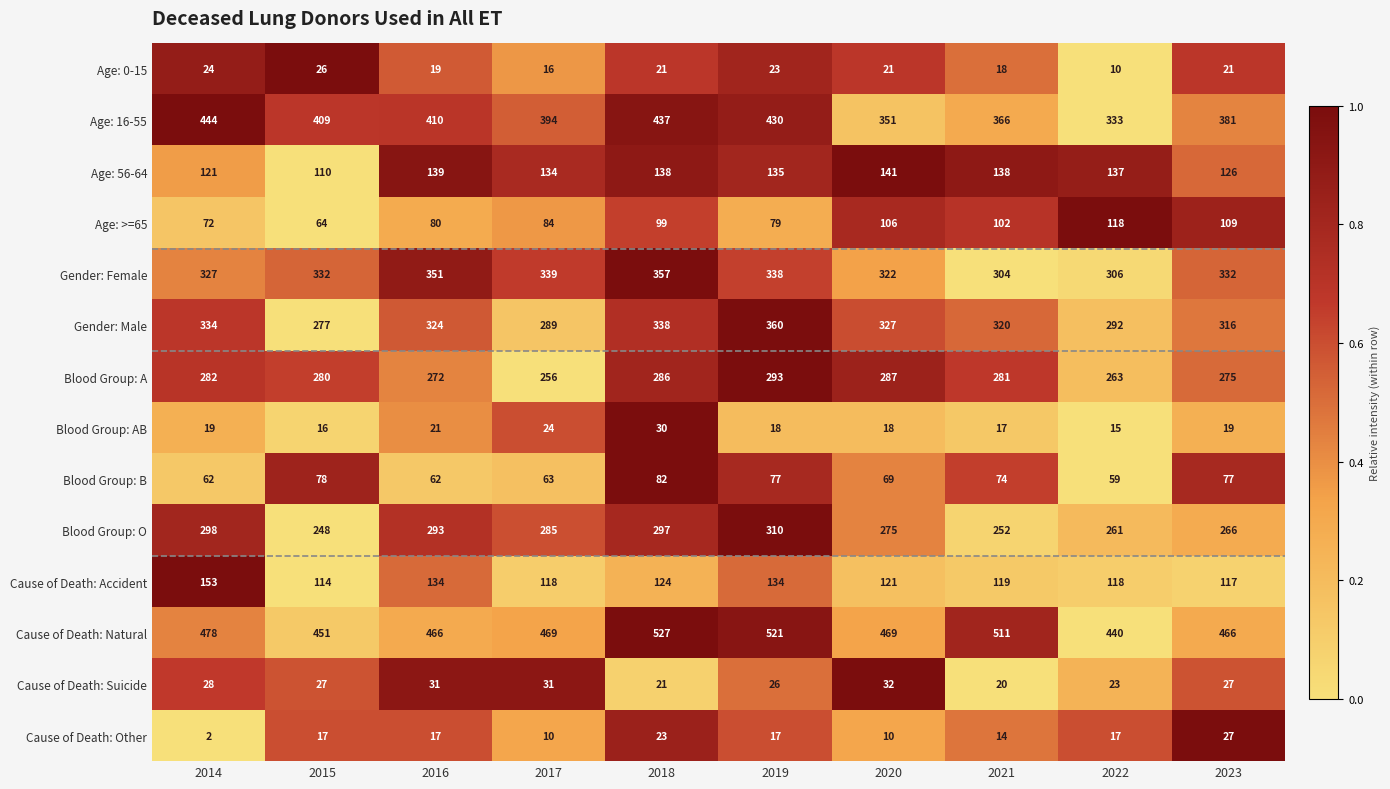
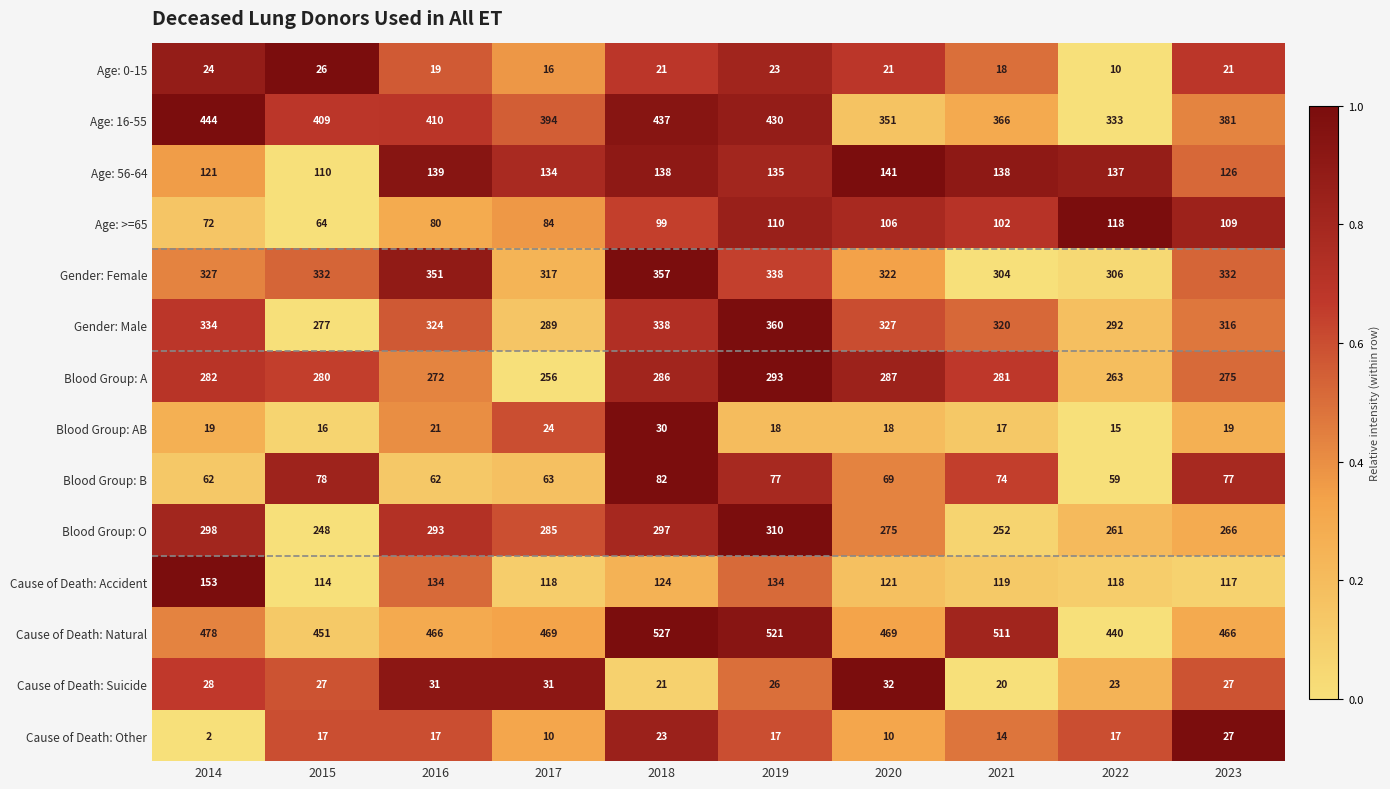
  {
    "Age: 0-15": {
      "2014": 24,
      "2015": 26,
      "2016": 19,
      "2017": 16,
      "2018": 21,
      "2019": 23,
      "2020": 21,
      "2021": 18,
      "2022": 10,
      "2023": 21
    },
    "Age: 16-55": {
      "2014": 444,
      "2015": 409,
      "2016": 410,
      "2017": 394,
      "2018": 437,
      "2019": 430,
      "2020": 351,
      "2021": 366,
      "2022": 333,
      "2023": 381
    },
    "Age: 56-64": {
      "2014": 121,
      "2015": 110,
      "2016": 139,
      "2017": 134,
      "2018": 138,
      "2019": 135,
      "2020": 141,
      "2021": 138,
      "2022": 137,
      "2023": 126
    },
    "Age: >=65": {
      "2014": 72,
      "2015": 64,
      "2016": 80,
      "2017": 84,
      "2018": 99,
-     "2019": 79,
+     "2019": 110,
      "2020": 106,
      "2021": 102,
      "2022": 118,
      "2023": 109
    },
    "Gender: Female": {
      "2014": 327,
      "2015": 332,
      "2016": 351,
-     "2017": 339,
+     "2017": 317,
      "2018": 357,
      "2019": 338,
      "2020": 322,
      "2021": 304,
      "2022": 306,
      "2023": 332
    },
    "Gender: Male": {
      "2014": 334,
      "2015": 277,
      "2016": 324,
      "2017": 289,
      "2018": 338,
      "2019": 360,
      "2020": 327,
      "2021": 320,
      "2022": 292,
      "2023": 316
    },
    "Blood Group: A": {
      "2014": 282,
      "2015": 280,
      "2016": 272,
      "2017": 256,
      "2018": 286,
      "2019": 293,
      "2020": 287,
      "2021": 281,
      "2022": 263,
      "2023": 275
    },
    "Blood Group: AB": {
      "2014": 19,
      "2015": 16,
      "2016": 21,
      "2017": 24,
      "2018": 30,
      "2019": 18,
      "2020": 18,
      "2021": 17,
      "2022": 15,
      "2023": 19
    },
    "Blood Group: B": {
      "2014": 62,
      "2015": 78,
      "2016": 62,
      "2017": 63,
      "2018": 82,
      "2019": 77,
      "2020": 69,
      "2021": 74,
      "2022": 59,
      "2023": 77
    },
    "Blood Group: O": {
      "2014": 298,
      "2015": 248,
      "2016": 293,
      "2017": 285,
      "2018": 297,
      "2019": 310,
      "2020": 275,
      "2021": 252,
      "2022": 261,
      "2023": 266
    },
    "Cause of Death: Accident": {
      "2014": 153,
      "2015": 114,
      "2016": 134,
      "2017": 118,
      "2018": 124,
      "2019": 134,
      "2020": 121,
      "2021": 119,
      "2022": 118,
      "2023": 117
    },
    "Cause of Death: Natural": {
      "2014": 478,
      "2015": 451,
      "2016": 466,
      "2017": 469,
      "2018": 527,
      "2019": 521,
      "2020": 469,
      "2021": 511,
      "2022": 440,
      "2023": 466
    },
    "Cause of Death: Suicide": {
      "2014": 28,
      "2015": 27,
      "2016": 31,
      "2017": 31,
      "2018": 21,
      "2019": 26,
      "2020": 32,
      "2021": 20,
      "2022": 23,
      "2023": 27
    },
    "Cause of Death: Other": {
      "2014": 2,
      "2015": 17,
      "2016": 17,
      "2017": 10,
      "2018": 23,
      "2019": 17,
      "2020": 10,
      "2021": 14,
      "2022": 17,
      "2023": 27
    }
  }
